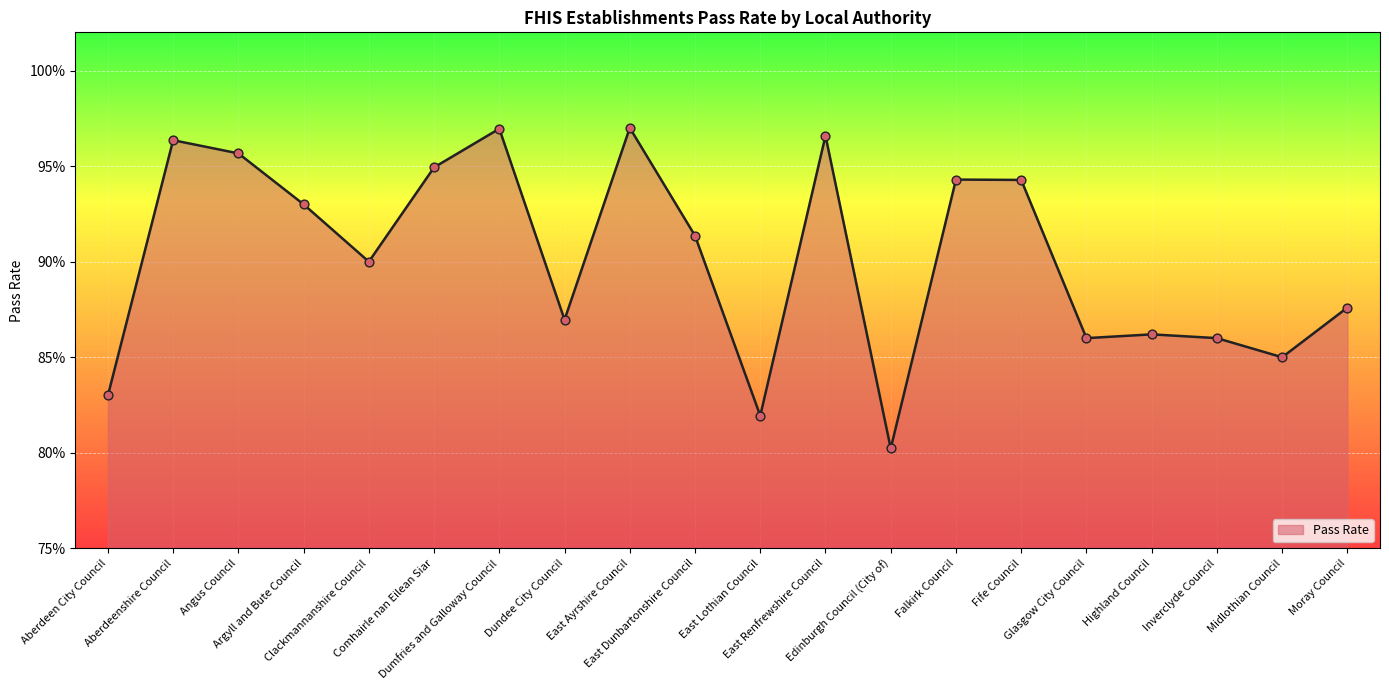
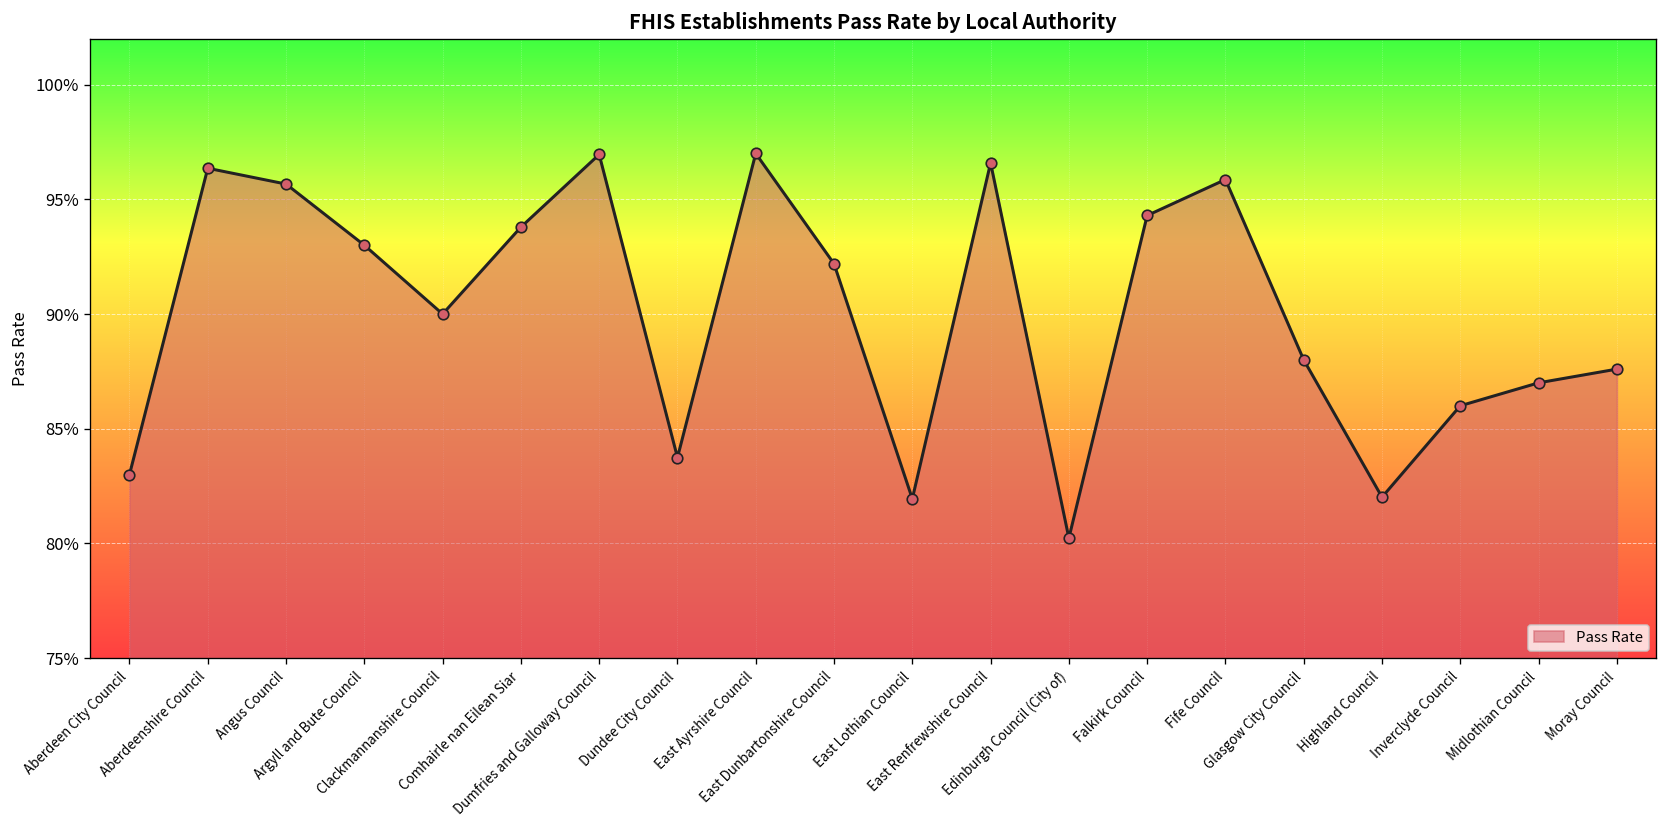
  {
    "Aberdeen City Council": "83.0%",
    "Aberdeenshire Council": "96.4%",
    "Angus Council": "95.7%",
    "Argyll and Bute Council": "93.0%",
    "Clackmannanshire Council": "90.0%",
-   "Comhairle nan Eilean Siar": "94.9%",
+   "Comhairle nan Eilean Siar": "93.8%",
    "Dumfries and Galloway Council": "97.0%",
-   "Dundee City Council": "87.0%",
+   "Dundee City Council": "83.7%",
    "East Ayrshire Council": "97.0%",
-   "East Dunbartonshire Council": "91.4%",
+   "East Dunbartonshire Council": "92.2%",
    "East Lothian Council": "81.9%",
    "East Renfrewshire Council": "96.6%",
    "Edinburgh Council (City of)": "80.2%",
    "Falkirk Council": "94.3%",
-   "Fife Council": "94.3%",
-   "Glasgow City Council": "86.0%",
-   "Highland Council": "86.2%",
+   "Fife Council": "95.9%",
+   "Glasgow City Council": "88.0%",
+   "Highland Council": "82.0%",
    "Inverclyde Council": "86.0%",
-   "Midlothian Council": "85.0%",
+   "Midlothian Council": "87.0%",
    "Moray Council": "87.6%"
  }
